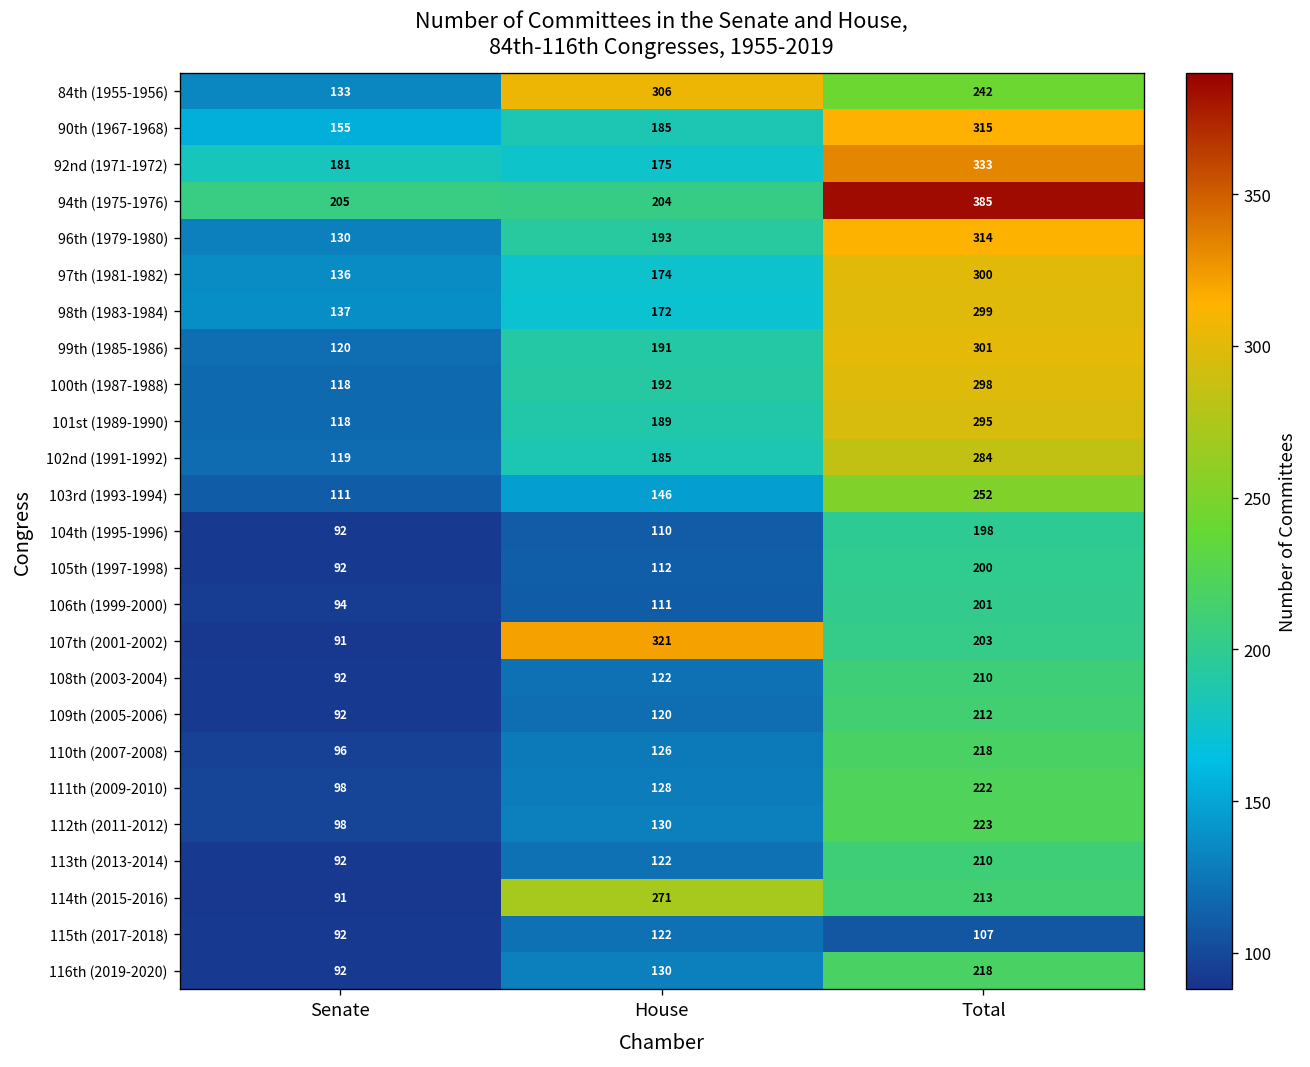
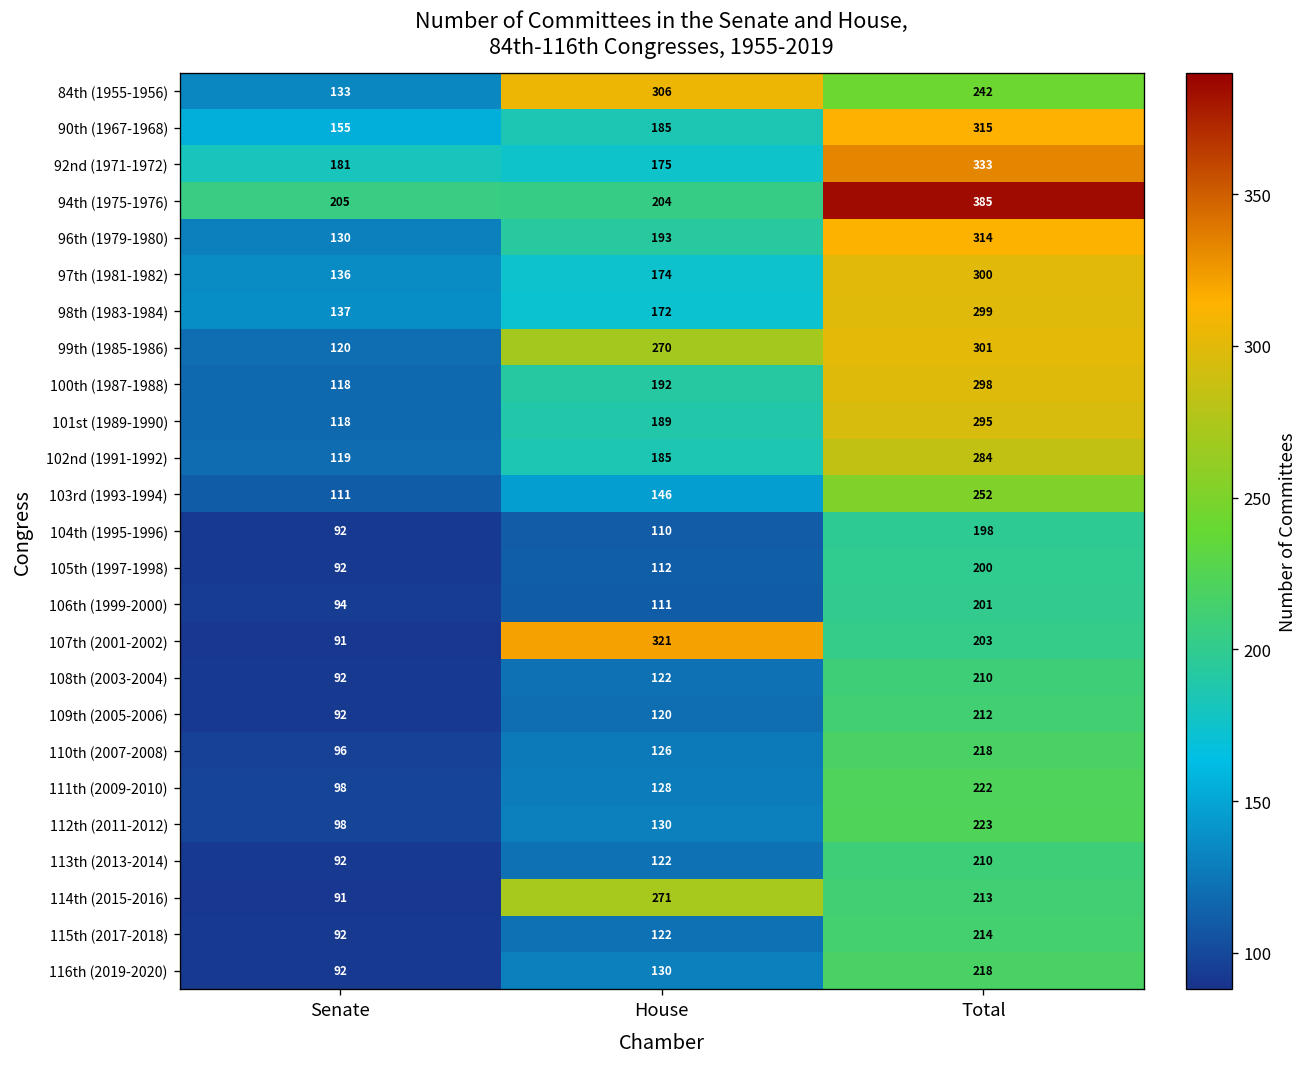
  {
    "84th (1955-1956)": {
      "Senate": 133,
      "House": 306,
      "Total": 242
    },
    "90th (1967-1968)": {
      "Senate": 155,
      "House": 185,
      "Total": 315
    },
    "92nd (1971-1972)": {
      "Senate": 181,
      "House": 175,
      "Total": 333
    },
    "94th (1975-1976)": {
      "Senate": 205,
      "House": 204,
      "Total": 385
    },
    "96th (1979-1980)": {
      "Senate": 130,
      "House": 193,
      "Total": 314
    },
    "97th (1981-1982)": {
      "Senate": 136,
      "House": 174,
      "Total": 300
    },
    "98th (1983-1984)": {
      "Senate": 137,
      "House": 172,
      "Total": 299
    },
    "99th (1985-1986)": {
      "Senate": 120,
-     "House": 191,
+     "House": 270,
      "Total": 301
    },
    "100th (1987-1988)": {
      "Senate": 118,
      "House": 192,
      "Total": 298
    },
    "101st (1989-1990)": {
      "Senate": 118,
      "House": 189,
      "Total": 295
    },
    "102nd (1991-1992)": {
      "Senate": 119,
      "House": 185,
      "Total": 284
    },
    "103rd (1993-1994)": {
      "Senate": 111,
      "House": 146,
      "Total": 252
    },
    "104th (1995-1996)": {
      "Senate": 92,
      "House": 110,
      "Total": 198
    },
    "105th (1997-1998)": {
      "Senate": 92,
      "House": 112,
      "Total": 200
    },
    "106th (1999-2000)": {
      "Senate": 94,
      "House": 111,
      "Total": 201
    },
    "107th (2001-2002)": {
      "Senate": 91,
      "House": 321,
      "Total": 203
    },
    "108th (2003-2004)": {
      "Senate": 92,
      "House": 122,
      "Total": 210
    },
    "109th (2005-2006)": {
      "Senate": 92,
      "House": 120,
      "Total": 212
    },
    "110th (2007-2008)": {
      "Senate": 96,
      "House": 126,
      "Total": 218
    },
    "111th (2009-2010)": {
      "Senate": 98,
      "House": 128,
      "Total": 222
    },
    "112th (2011-2012)": {
      "Senate": 98,
      "House": 130,
      "Total": 223
    },
    "113th (2013-2014)": {
      "Senate": 92,
      "House": 122,
      "Total": 210
    },
    "114th (2015-2016)": {
      "Senate": 91,
      "House": 271,
      "Total": 213
    },
    "115th (2017-2018)": {
      "Senate": 92,
      "House": 122,
-     "Total": 107
+     "Total": 214
    },
    "116th (2019-2020)": {
      "Senate": 92,
      "House": 130,
      "Total": 218
    }
  }
